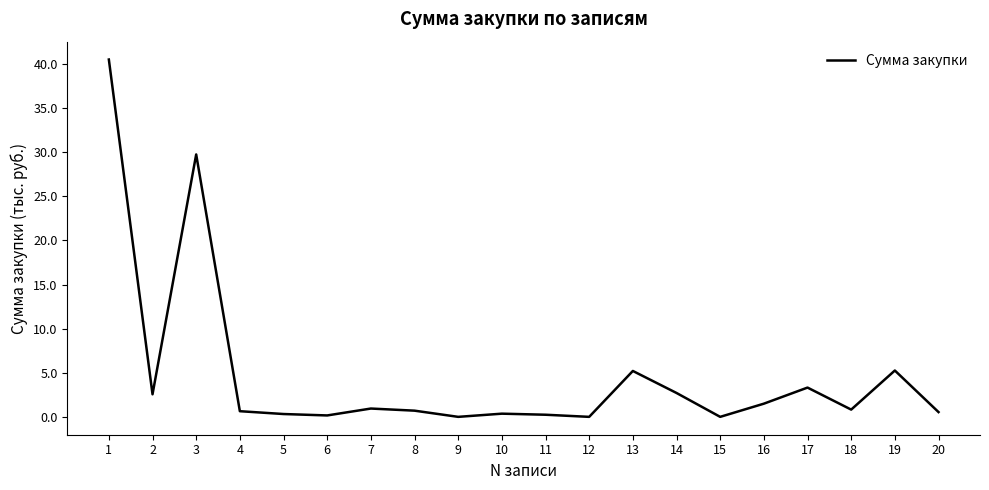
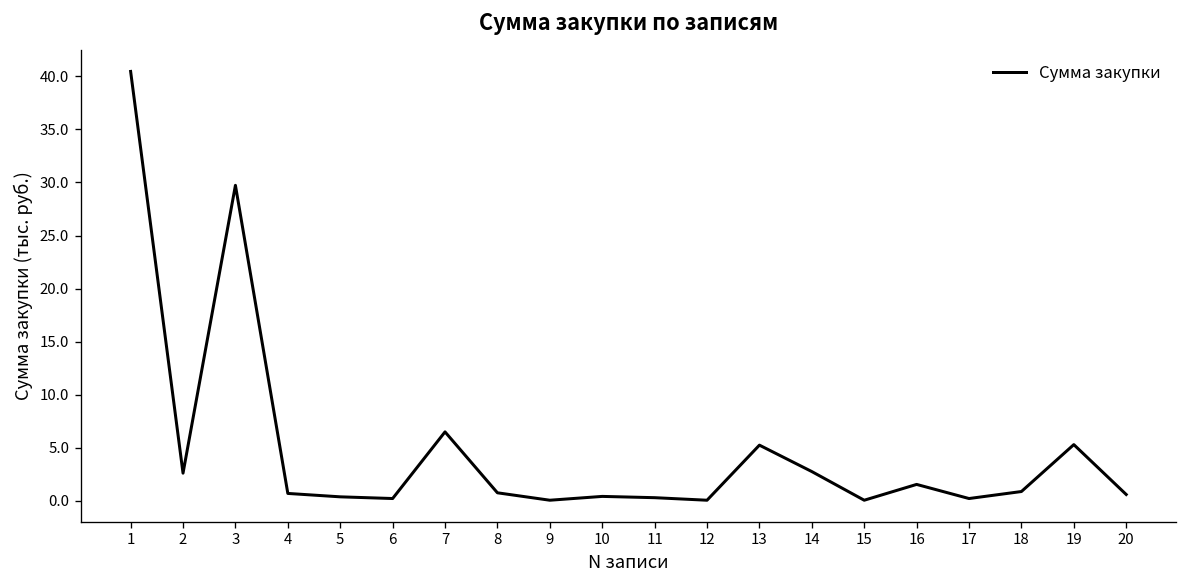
  {
    "1": 40,
    "2": 3,
    "3": 30,
    "4": 1,
    "5": 0,
    "6": 0,
-   "7": 1,
+   "7": 7,
    "8": 1,
    "9": 0,
    "10": 0,
    "11": 0,
    "12": 0,
    "13": 5,
    "14": 3,
    "15": 0,
    "16": 2,
-   "17": 3,
+   "17": 0,
    "18": 1,
    "19": 5,
    "20": 1
  }
